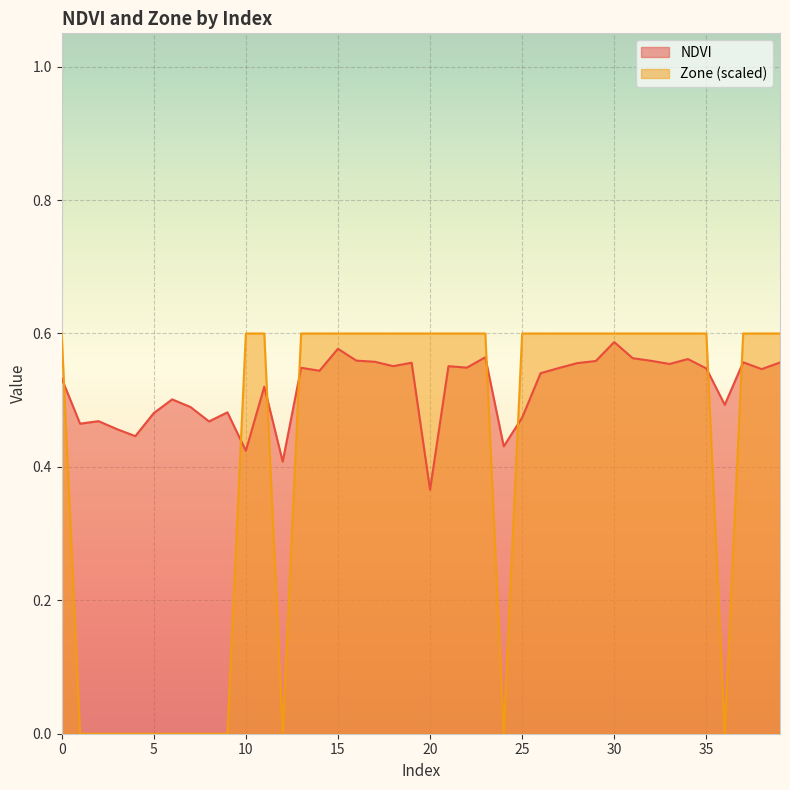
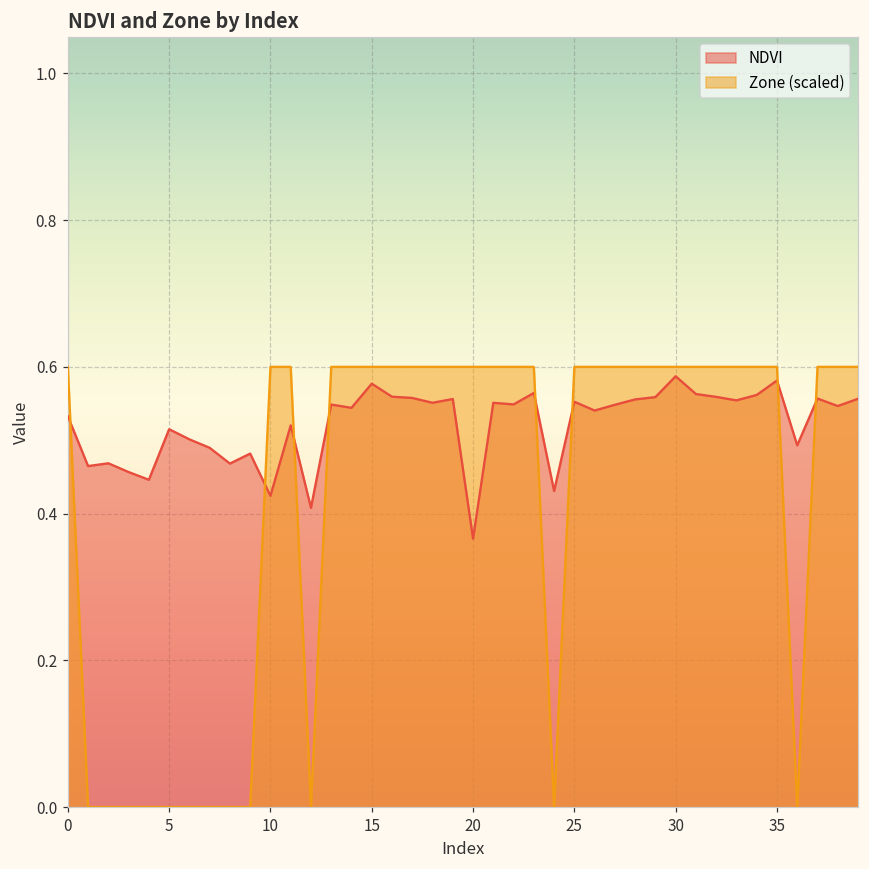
  {
    "NDVI": {
      "0": 0.53,
-     "5": 0.48,
+     "5": 0.52,
      "10": 0.42,
      "15": 0.58,
      "20": 0.37,
-     "25": 0.47,
+     "25": 0.55,
      "30": 0.59,
-     "35": 0.55
+     "35": 0.58
    },
    "Zone (scaled)": {
      "0": 0.60,
      "5": 0.00,
      "10": 0.60,
      "15": 0.60,
      "20": 0.60,
      "25": 0.60,
      "30": 0.60,
      "35": 0.60
    }
  }
